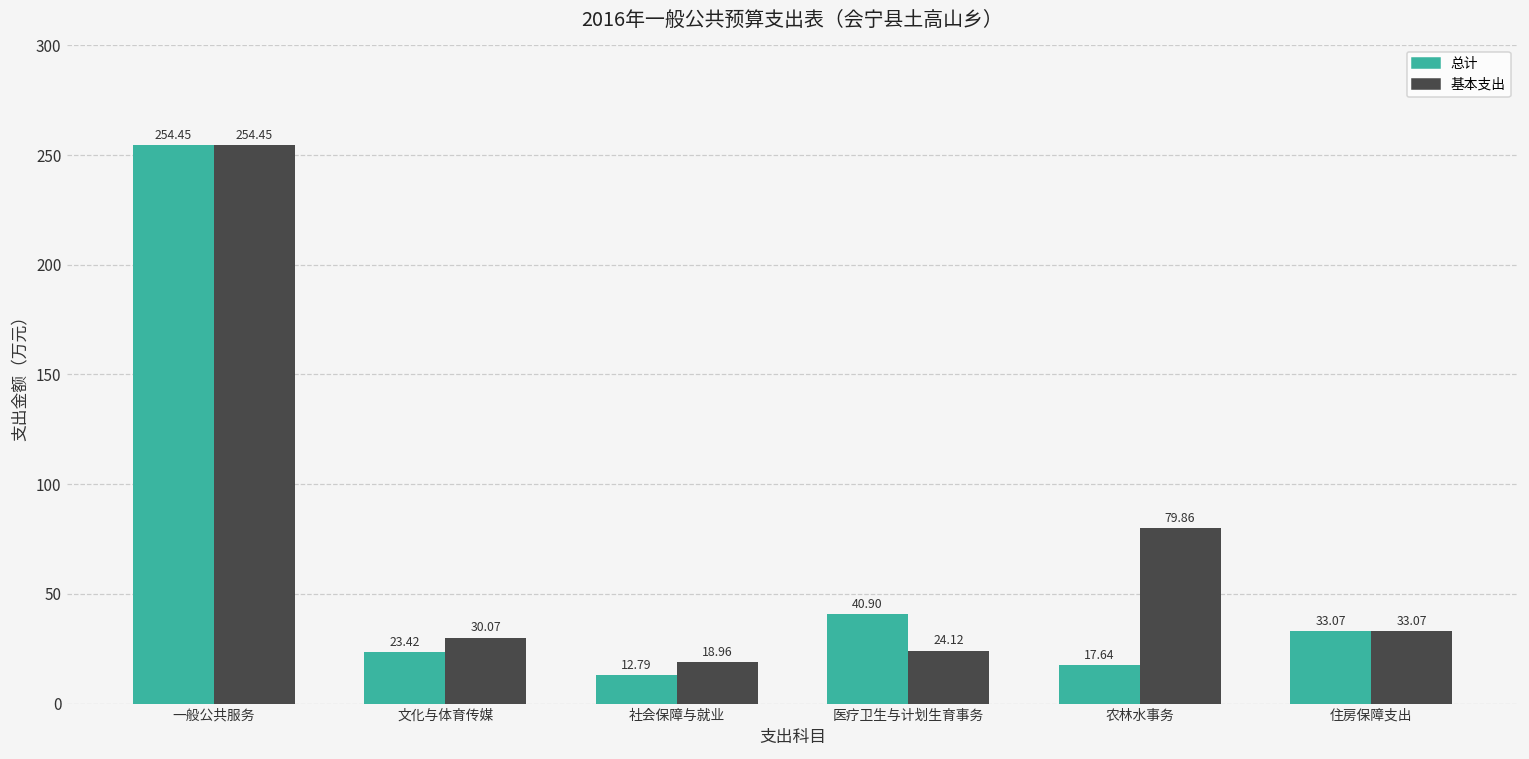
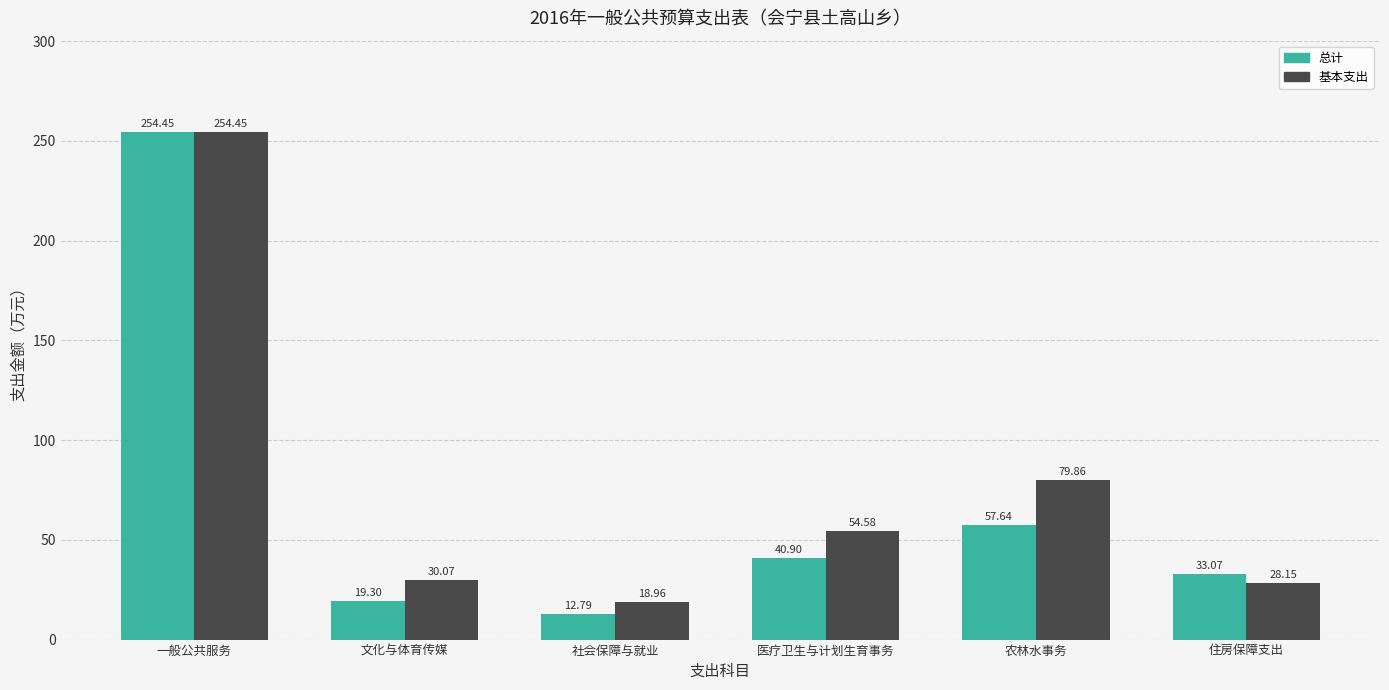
  {
    "总计": {
      "一般公共服务": 254.45,
-     "文化与体育传媒": 23.42,
+     "文化与体育传媒": 19.30,
      "社会保障与就业": 12.79,
      "医疗卫生与计划生育事务": 40.90,
-     "农林水事务": 17.64,
+     "农林水事务": 57.64,
      "住房保障支出": 33.07
    },
    "基本支出": {
      "一般公共服务": 254.45,
      "文化与体育传媒": 30.07,
      "社会保障与就业": 18.96,
-     "医疗卫生与计划生育事务": 24.12,
+     "医疗卫生与计划生育事务": 54.58,
      "农林水事务": 79.86,
-     "住房保障支出": 33.07
+     "住房保障支出": 28.15
    }
  }
